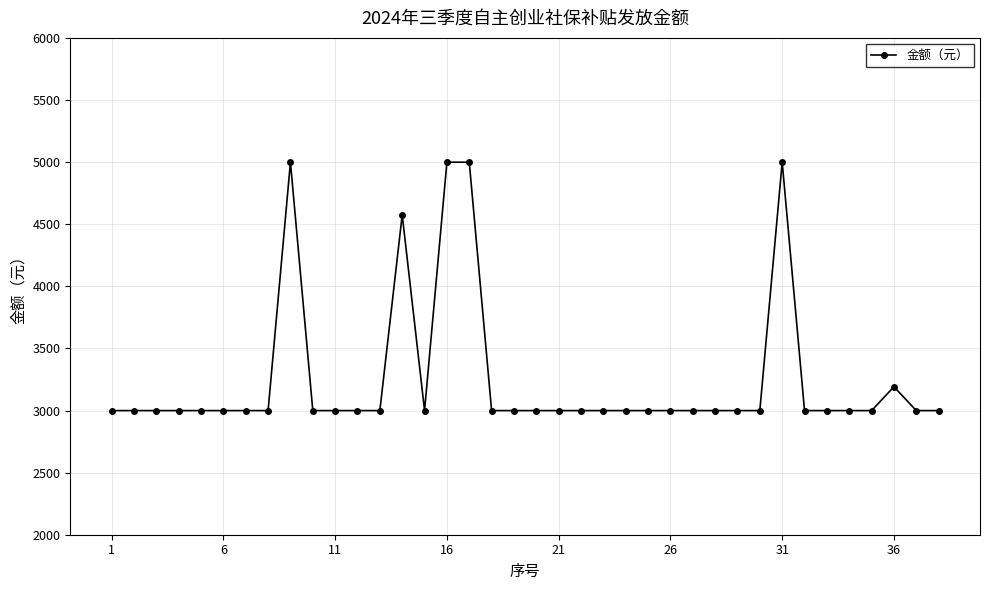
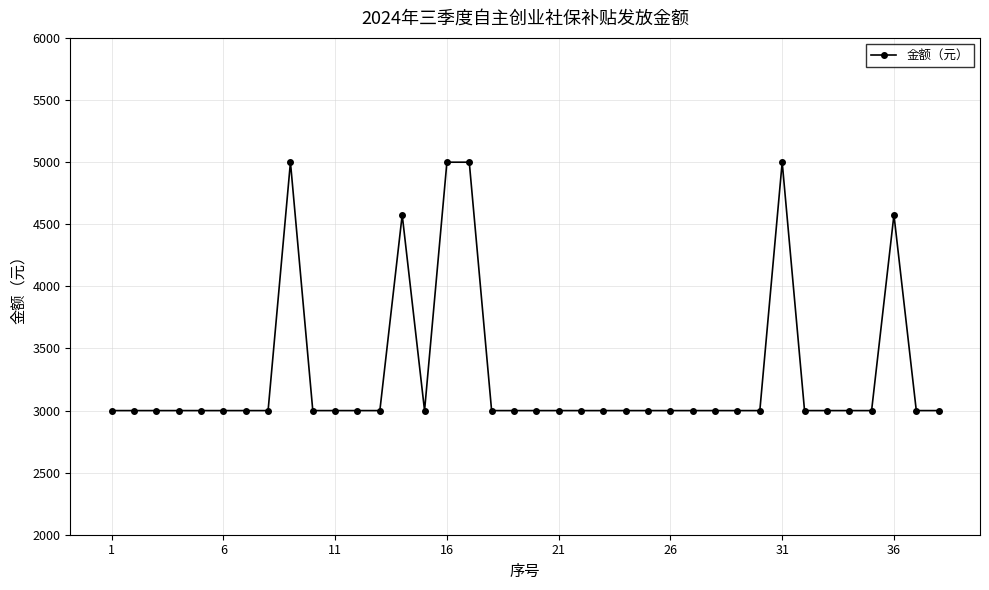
  {
    "1": 3000,
    "6": 3000,
    "11": 3000,
    "16": 5000,
    "21": 3000,
    "26": 3000,
    "31": 5000,
-   "36": 3190
+   "36": 4580
  }
